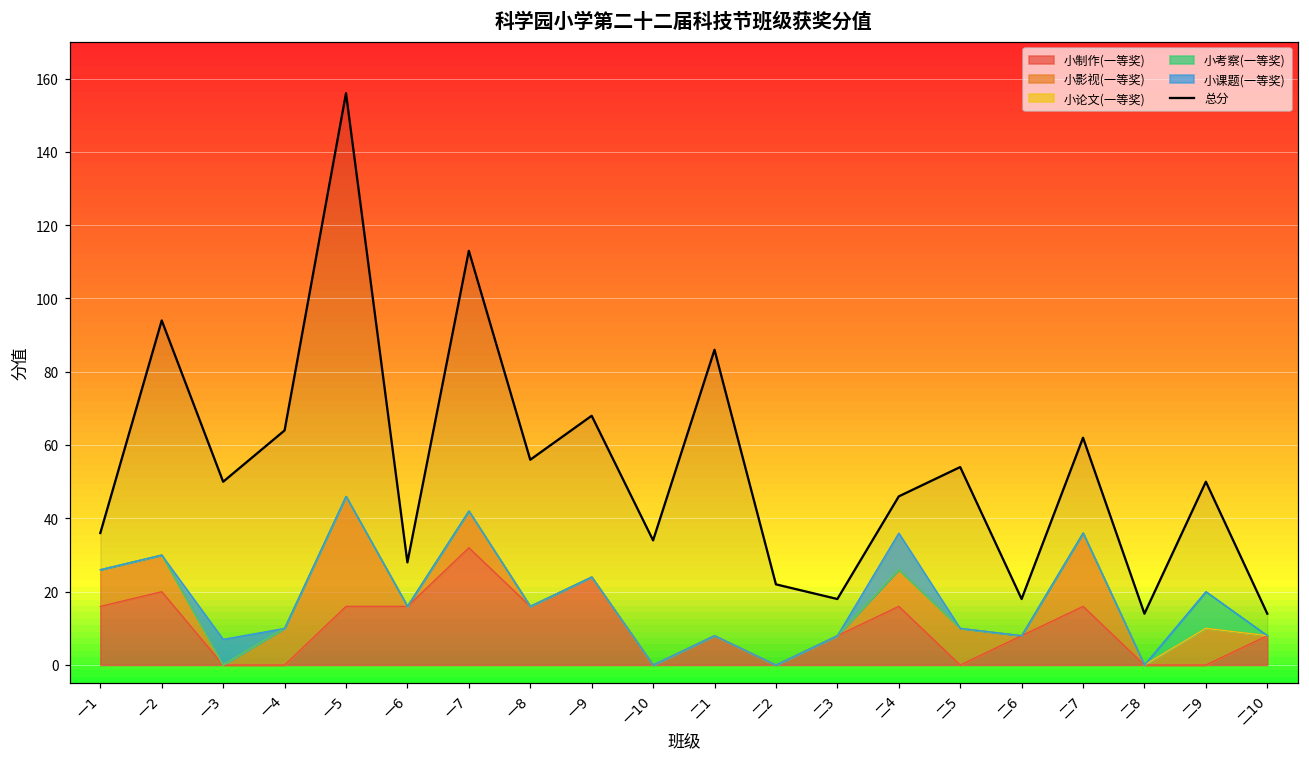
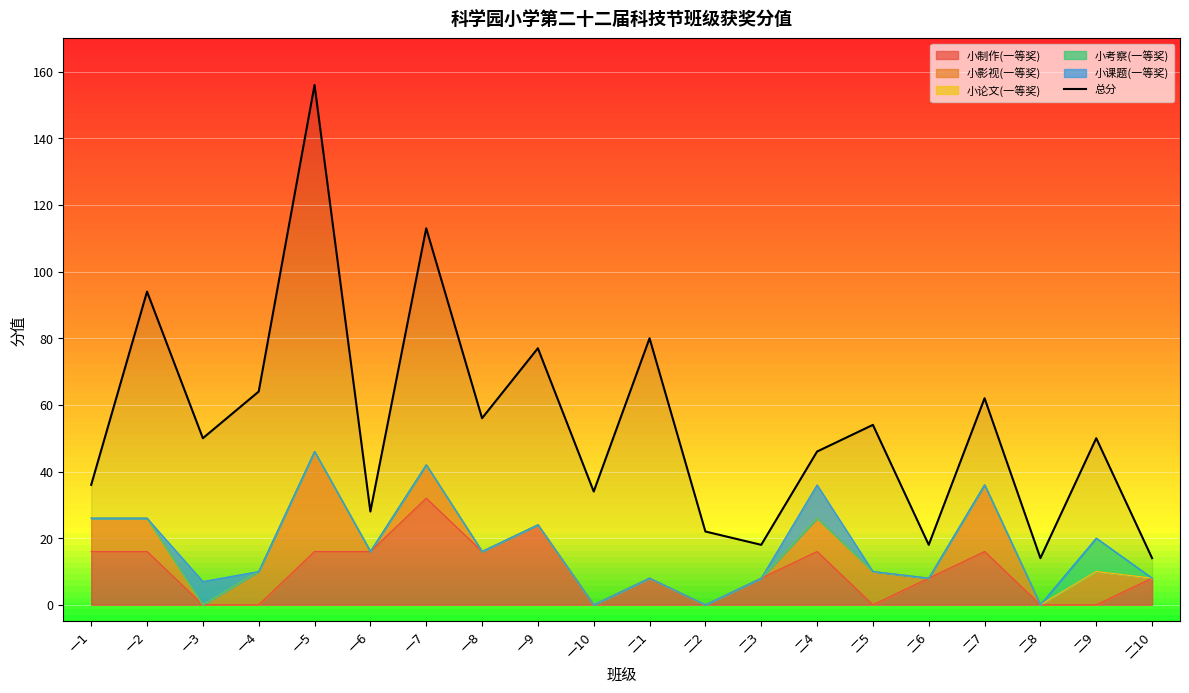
  {
    "小制作(一等奖)": {
      "一1": 16,
-     "一2": 20,
+     "一2": 16,
      "一4": 0,
      "一5": 16,
      "一7": 32,
      "二4": 16,
      "二5": 0,
      "二7": 16,
      "二9": 0
    },
    "小论文(一等奖)": {
      "二9": 10
    },
    "小课题(一等奖)": {
      "一3": 7,
      "二4": 36
    },
    "总分": {
      "一1": 36,
      "一2": 94,
      "一3": 50,
      "一4": 64,
      "一5": 156,
      "一6": 28,
      "一7": 113,
      "一8": 56,
-     "一9": 68,
+     "一9": 77,
      "一10": 34,
-     "二1": 86,
+     "二1": 80,
      "二2": 22,
      "二3": 18,
      "二4": 46,
      "二5": 54,
      "二6": 18,
      "二7": 62,
      "二8": 14,
      "二9": 50,
      "二10": 14
    }
  }
